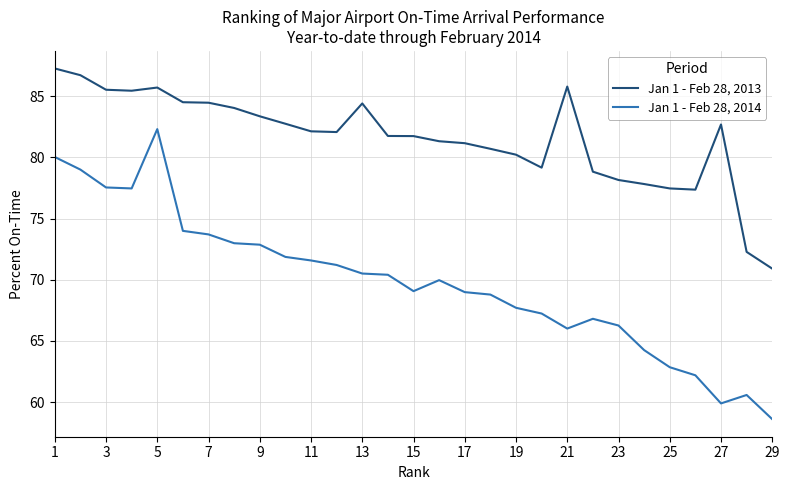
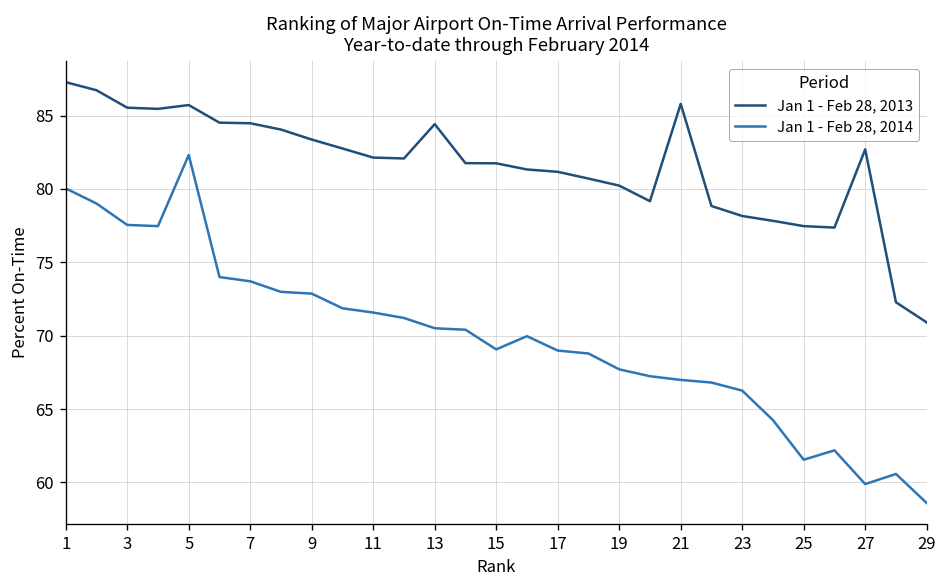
  {
    "Jan 1 - Feb 28, 2013": {
      "1": 87.3,
      "3": 85.5,
      "5": 85.7,
      "7": 84.5,
      "9": 83.4,
      "11": 82.1,
      "13": 84.4,
      "15": 81.8,
      "17": 81.2,
      "19": 80.2,
      "21": 85.8,
      "23": 78.2,
      "25": 77.5,
      "27": 82.7,
      "29": 70.9
    },
    "Jan 1 - Feb 28, 2014": {
      "1": 80.0,
      "3": 77.6,
      "5": 82.3,
      "7": 73.7,
      "9": 72.9,
      "11": 71.6,
      "13": 70.5,
      "15": 69.1,
      "17": 69.0,
      "19": 67.7,
-     "21": 66.0,
+     "21": 67.0,
      "23": 66.3,
-     "25": 62.9,
+     "25": 61.6,
      "27": 59.9,
      "29": 58.6
    }
  }
